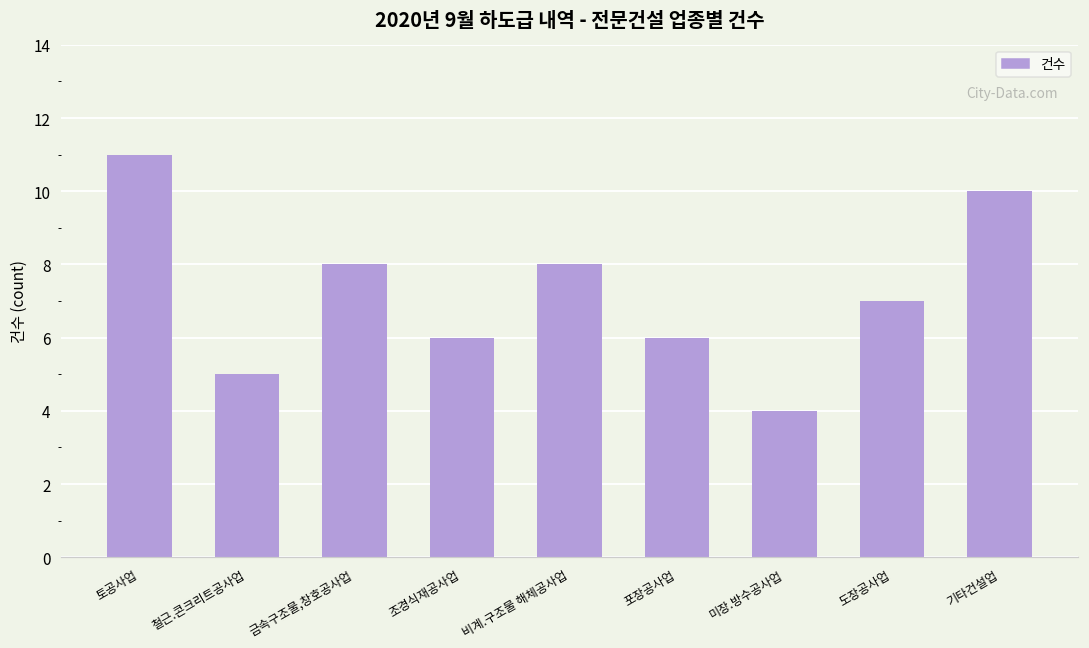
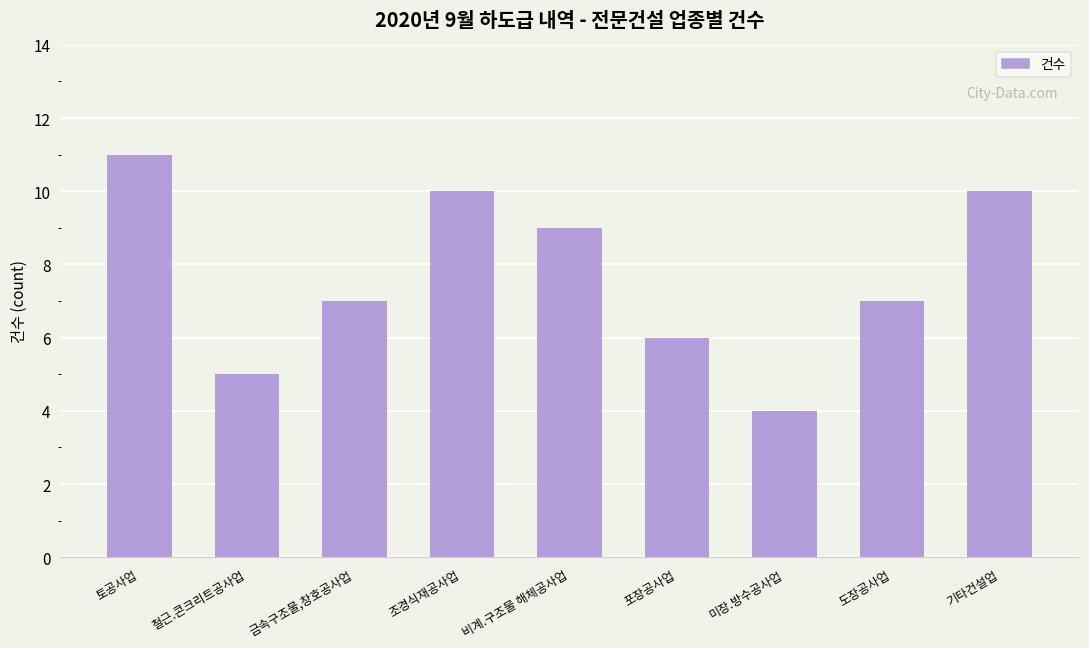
  {
    "토공사업": 11,
    "철근.콘크리트공사업": 5,
-   "금속구조물,창호공사업": 8,
-   "조경식재공사업": 6,
-   "비계.구조물 해체공사업": 8,
+   "금속구조물,창호공사업": 7,
+   "조경식재공사업": 10,
+   "비계.구조물 해체공사업": 9,
    "포장공사업": 6,
    "미장.방수공사업": 4,
    "도장공사업": 7,
    "기타건설업": 10
  }
